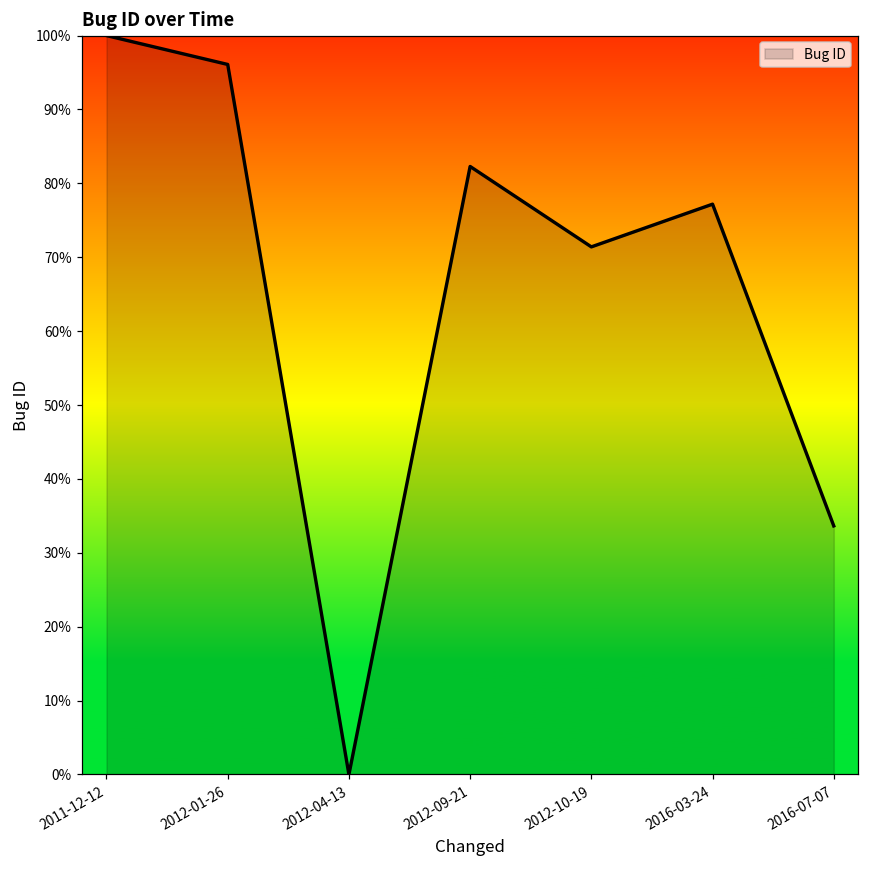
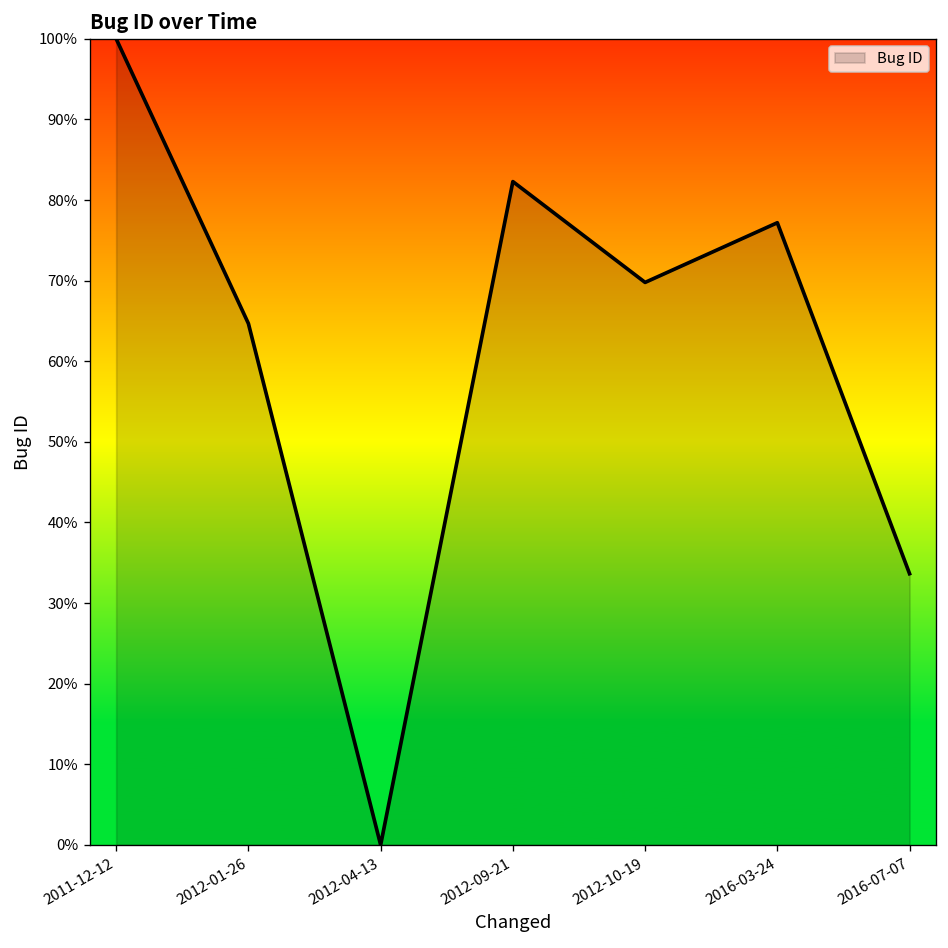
  {
    "2011-12-12": "100%",
-   "2012-01-26": "96%",
+   "2012-01-26": "65%",
    "2012-04-13": "0%",
    "2012-09-21": "82%",
-   "2012-10-19": "71%",
+   "2012-10-19": "70%",
    "2016-03-24": "77%",
    "2016-07-07": "34%"
  }
